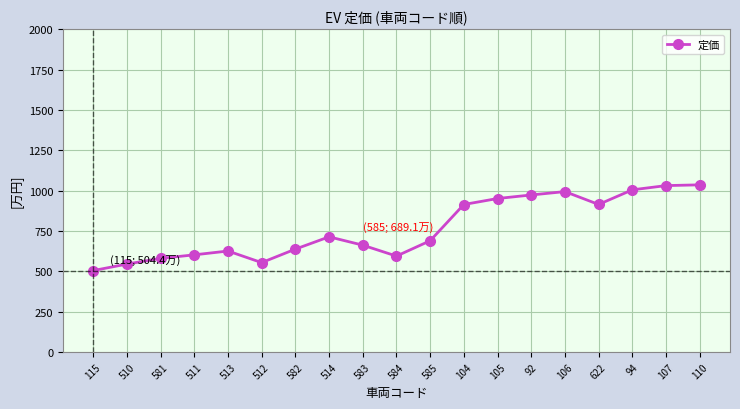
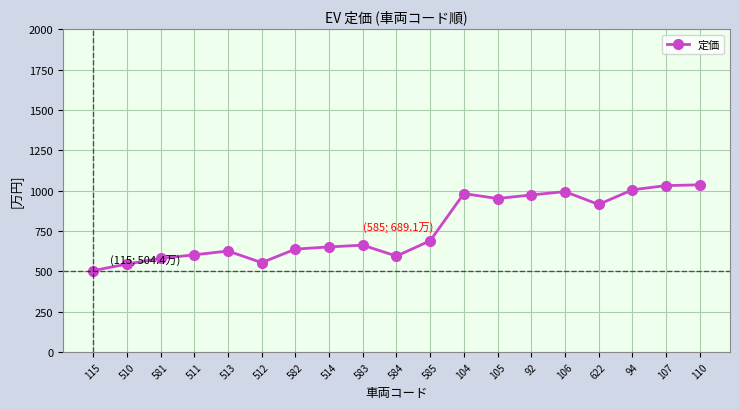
  {
    "115": 500,
    "511": 600,
    "513": 630,
    "512": 550,
    "582": 640,
-   "514": 710,
+   "514": 650,
    "583": 660,
    "584": 590,
-   "104": 910,
+   "104": 980,
    "105": 950,
    "92": 970,
    "106": 990,
    "622": 910,
    "94": 1000,
    "107": 1030,
    "110": 1040
  }
